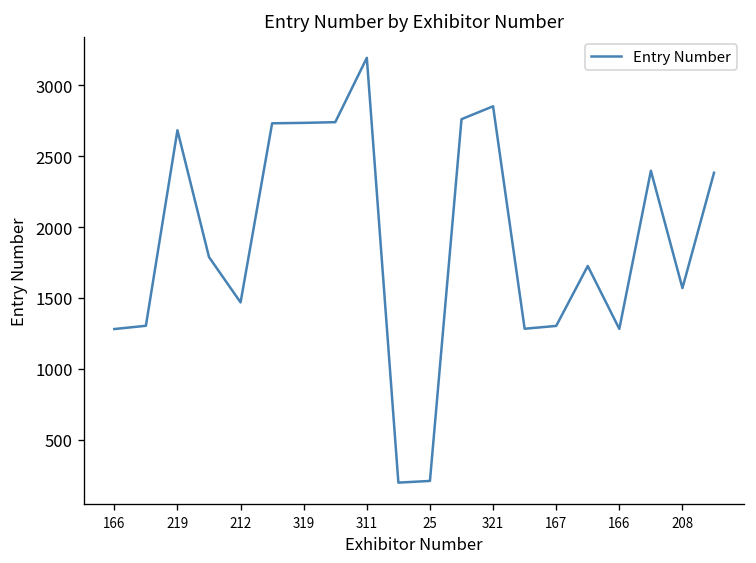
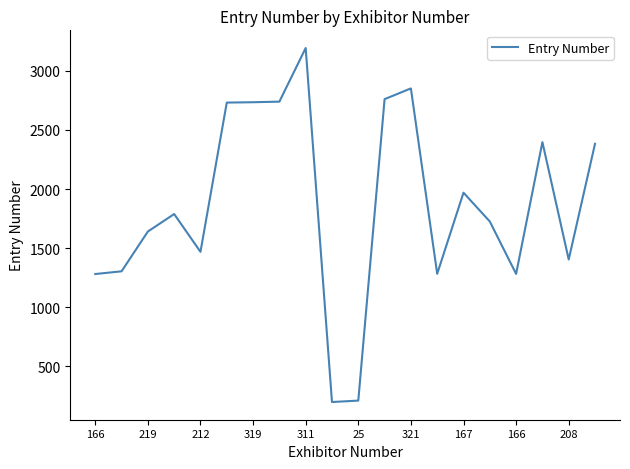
  {
-   "219": 2680,
+   "219": 1640,
    "212": 1470,
    "319": 2740,
    "311": 3190,
    "25": 210,
    "321": 2850,
-   "167": 1300,
-   "208": 1570
+   "167": 1970,
+   "208": 1400
  }
